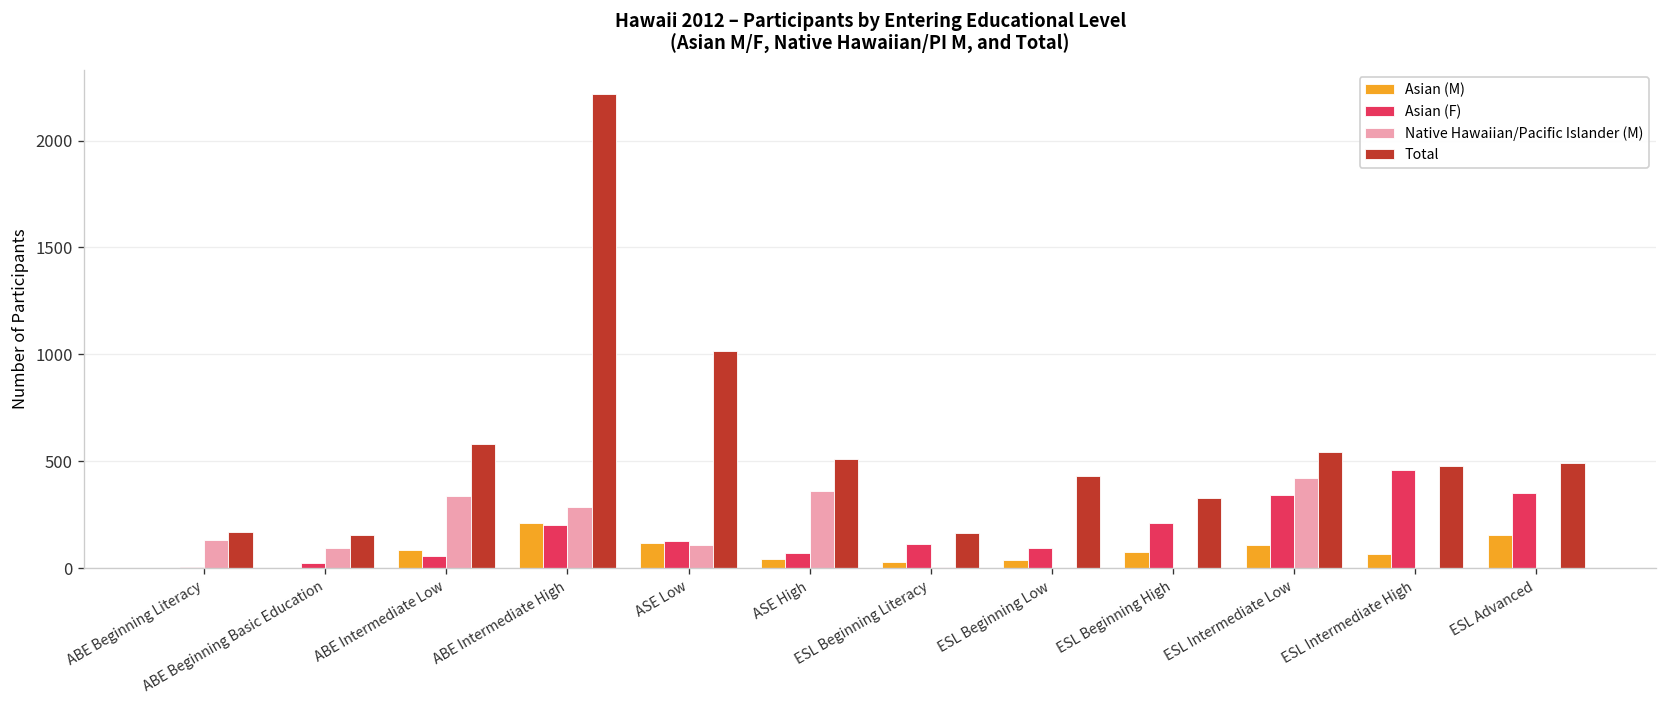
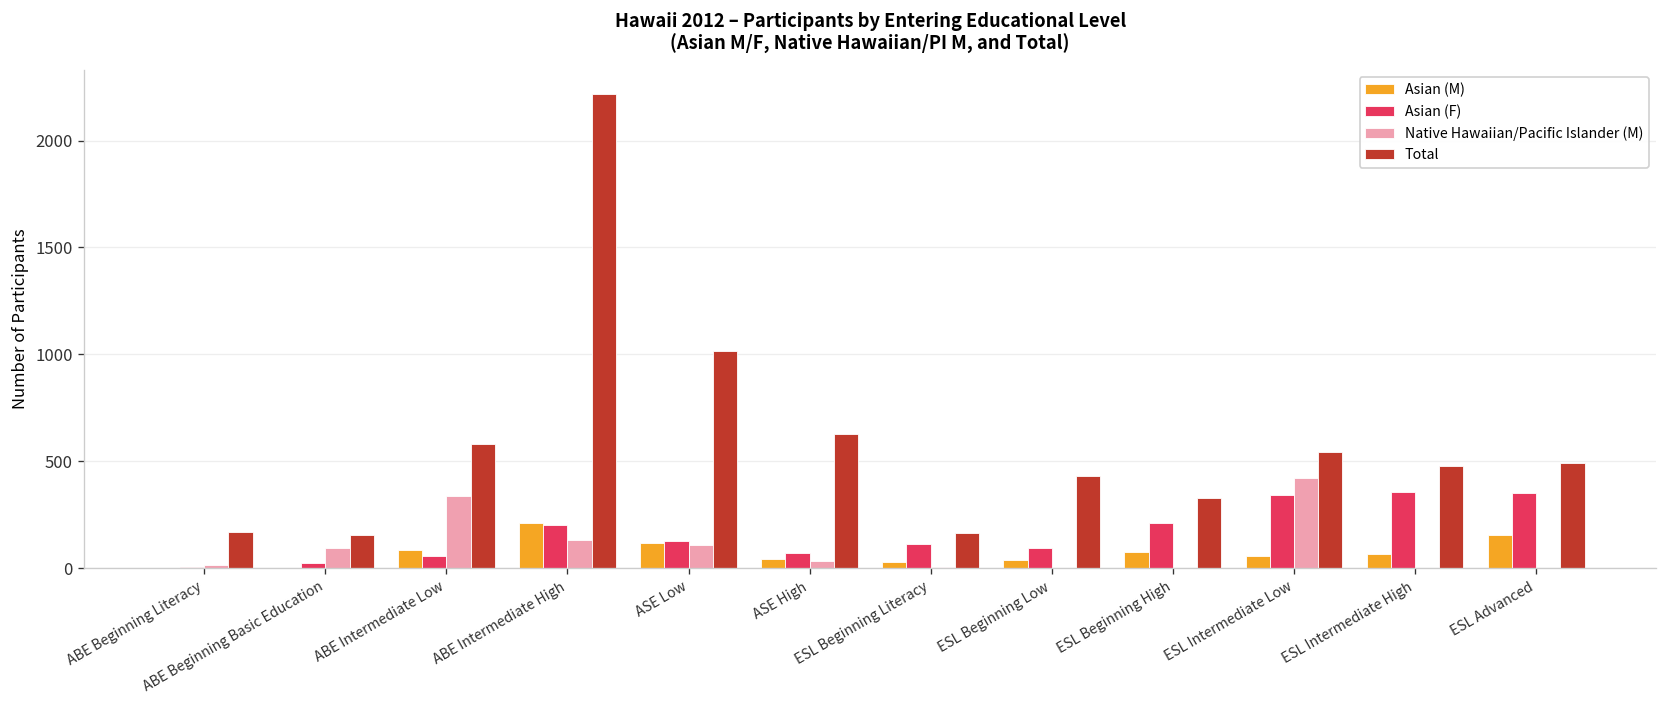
  {
    "Asian (M)": {
      "ABE Beginning Literacy": 0,
      "ABE Beginning Basic Education": 0,
      "ABE Intermediate Low": 90,
      "ABE Intermediate High": 210,
      "ASE Low": 120,
      "ASE High": 40,
      "ESL Beginning Literacy": 30,
      "ESL Beginning Low": 40,
      "ESL Beginning High": 80,
-     "ESL Intermediate Low": 110,
+     "ESL Intermediate Low": 60,
      "ESL Intermediate High": 70,
      "ESL Advanced": 150
    },
    "Asian (F)": {
      "ABE Beginning Basic Education": 20,
      "ABE Intermediate Low": 60,
      "ABE Intermediate High": 200,
      "ASE Low": 130,
      "ASE High": 70,
      "ESL Beginning Literacy": 110,
      "ESL Beginning Low": 90,
      "ESL Beginning High": 210,
      "ESL Intermediate Low": 340,
-     "ESL Intermediate High": 460,
+     "ESL Intermediate High": 350,
      "ESL Advanced": 350
    },
    "Native Hawaiian/Pacific Islander (M)": {
-     "ABE Beginning Literacy": 130,
+     "ABE Beginning Literacy": 20,
      "ABE Beginning Basic Education": 100,
      "ABE Intermediate Low": 340,
-     "ABE Intermediate High": 280,
+     "ABE Intermediate High": 130,
      "ASE Low": 110,
-     "ASE High": 360,
+     "ASE High": 40,
      "ESL Beginning Low": 0,
      "ESL Beginning High": 0,
      "ESL Intermediate Low": 420,
      "ESL Intermediate High": 0,
      "ESL Advanced": 0
    },
    "Total": {
      "ABE Beginning Literacy": 170,
      "ABE Beginning Basic Education": 160,
      "ABE Intermediate Low": 580,
      "ABE Intermediate High": 2220,
      "ASE Low": 1020,
-     "ASE High": 510,
+     "ASE High": 630,
      "ESL Beginning Literacy": 160,
      "ESL Beginning Low": 430,
      "ESL Beginning High": 330,
      "ESL Intermediate Low": 540,
      "ESL Intermediate High": 480,
      "ESL Advanced": 490
    }
  }
